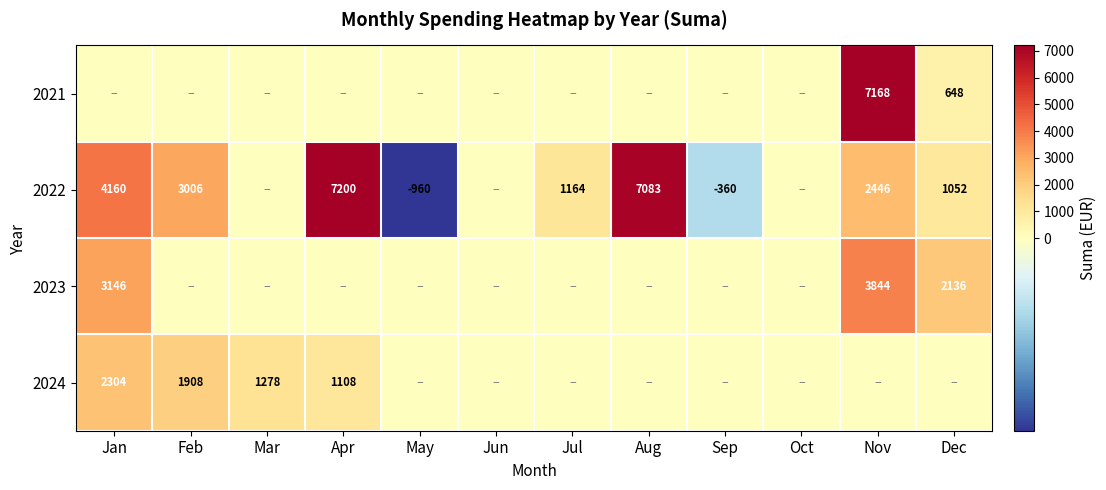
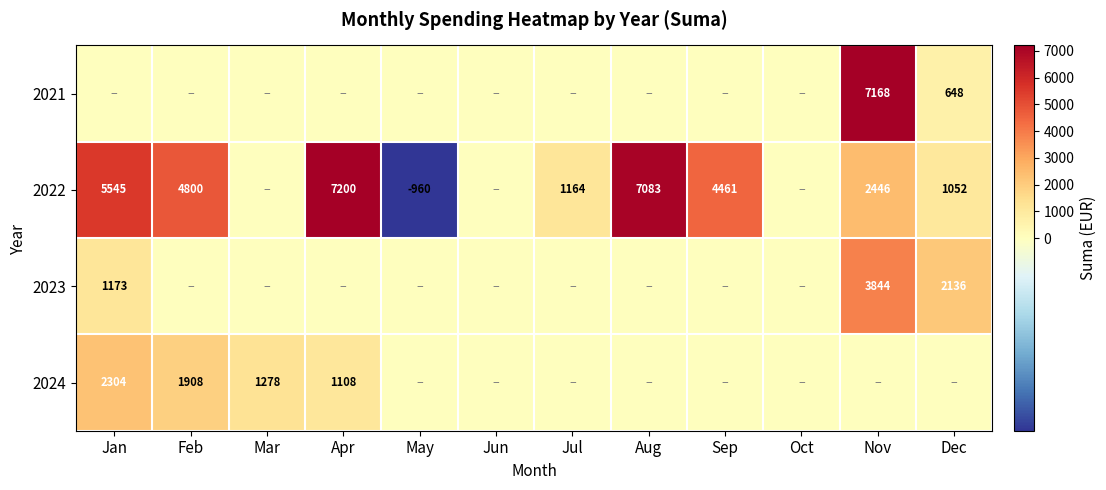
  {
    "2021": {
      "Nov": 7168,
      "Dec": 648
    },
    "2022": {
-     "Jan": 4160,
-     "Feb": 3006,
+     "Jan": 5545,
+     "Feb": 4800,
      "Apr": 7200,
      "May": -960,
      "Jul": 1164,
      "Aug": 7083,
-     "Sep": -360,
+     "Sep": 4461,
      "Nov": 2446,
      "Dec": 1052
    },
    "2023": {
-     "Jan": 3146,
+     "Jan": 1173,
      "Nov": 3844,
      "Dec": 2136
    },
    "2024": {
      "Jan": 2304,
      "Feb": 1908,
      "Mar": 1278,
      "Apr": 1108
    }
  }
